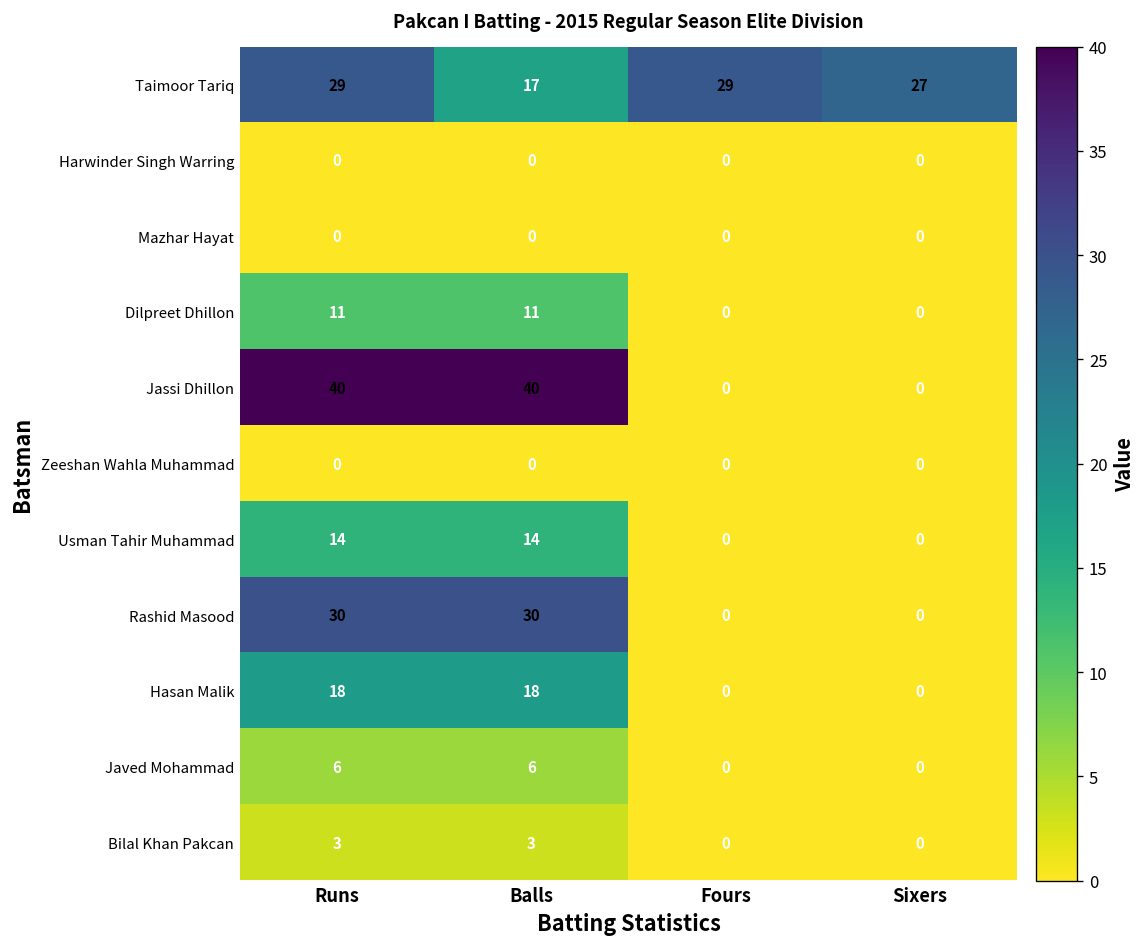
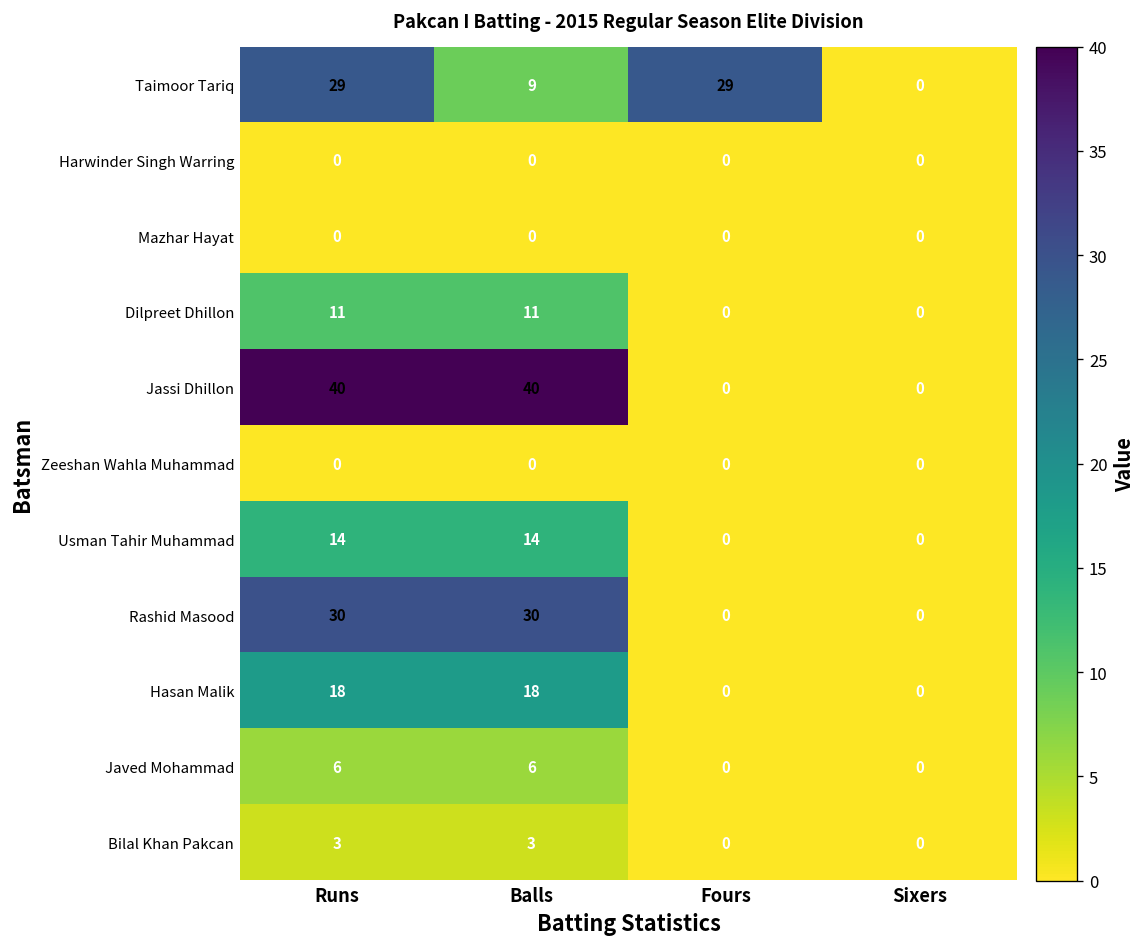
  {
    "Taimoor Tariq": {
      "Runs": 29,
-     "Balls": 17,
+     "Balls": 9,
      "Fours": 29,
-     "Sixers": 27
+     "Sixers": 0
    },
    "Harwinder Singh Warring": {
      "Runs": 0,
      "Balls": 0,
      "Fours": 0,
      "Sixers": 0
    },
    "Mazhar Hayat": {
      "Runs": 0,
      "Balls": 0,
      "Fours": 0,
      "Sixers": 0
    },
    "Dilpreet Dhillon": {
      "Runs": 11,
      "Balls": 11,
      "Fours": 0,
      "Sixers": 0
    },
    "Jassi Dhillon": {
      "Runs": 40,
      "Balls": 40,
      "Fours": 0,
      "Sixers": 0
    },
    "Zeeshan Wahla Muhammad": {
      "Runs": 0,
      "Balls": 0,
      "Fours": 0,
      "Sixers": 0
    },
    "Usman Tahir Muhammad": {
      "Runs": 14,
      "Balls": 14,
      "Fours": 0,
      "Sixers": 0
    },
    "Rashid Masood": {
      "Runs": 30,
      "Balls": 30,
      "Fours": 0,
      "Sixers": 0
    },
    "Hasan Malik": {
      "Runs": 18,
      "Balls": 18,
      "Fours": 0,
      "Sixers": 0
    },
    "Javed Mohammad": {
      "Runs": 6,
      "Balls": 6,
      "Fours": 0,
      "Sixers": 0
    },
    "Bilal Khan Pakcan": {
      "Runs": 3,
      "Balls": 3,
      "Fours": 0,
      "Sixers": 0
    }
  }
